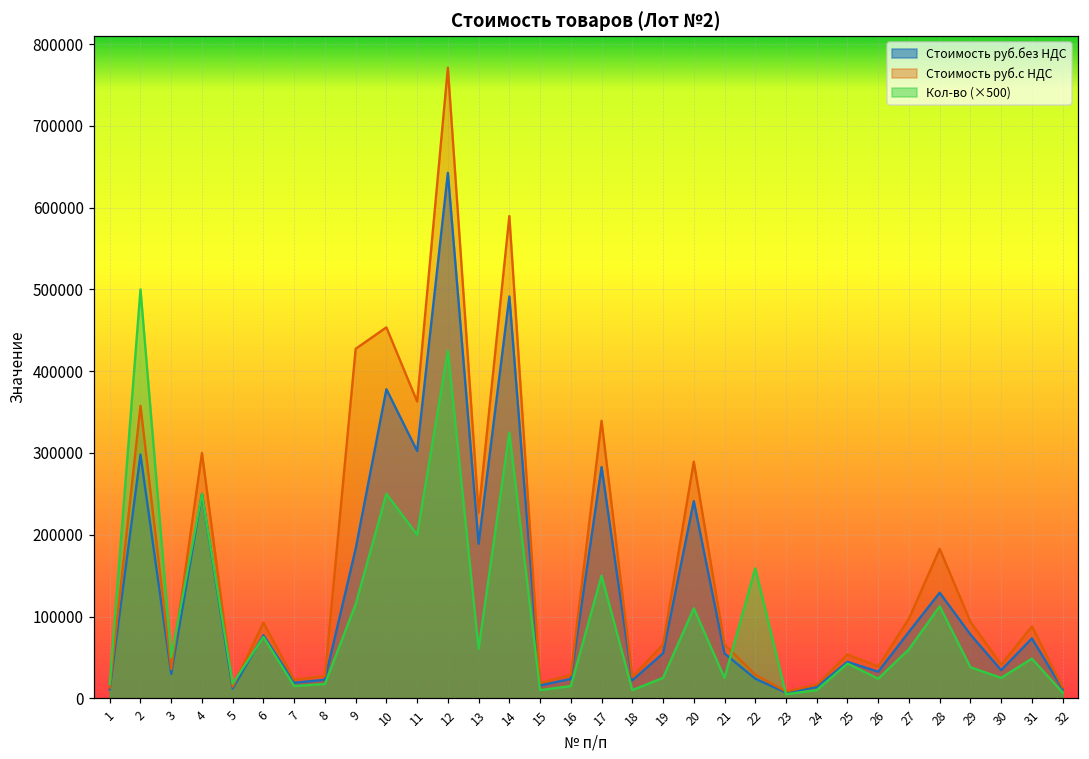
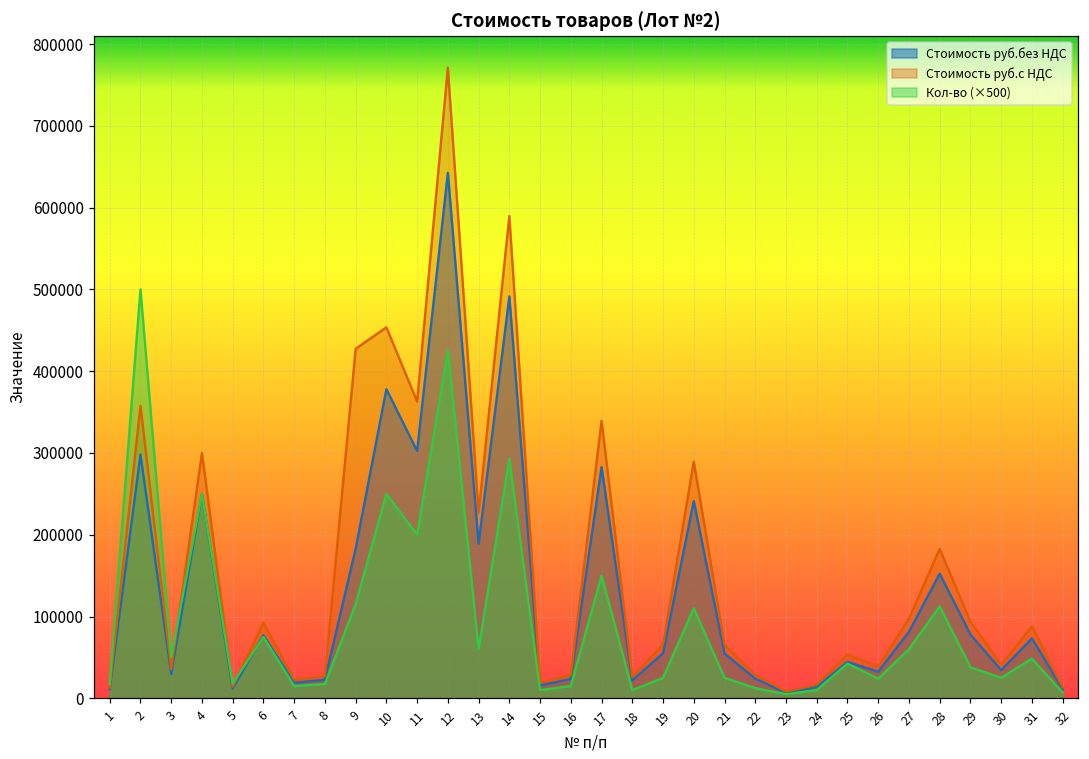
  {
    "Стоимость руб.без НДС": {
      "2": 300000,
      "3": 30000,
      "7": 20000,
      "8": 20000,
      "9": 180000,
      "10": 380000,
      "11": 300000,
      "12": 640000,
      "13": 190000,
      "14": 490000,
      "16": 20000,
      "17": 280000,
      "18": 20000,
      "19": 60000,
      "20": 240000,
      "21": 50000,
      "22": 20000,
      "26": 30000,
      "27": 80000,
-     "28": 130000,
+     "28": 150000,
      "29": 80000,
      "30": 30000,
      "31": 70000
    },
    "Стоимость руб.с НДС": {
      "2": 360000,
      "3": 40000,
      "4": 300000,
      "6": 90000,
      "7": 20000,
      "8": 30000,
      "9": 430000,
      "10": 450000,
      "11": 360000,
      "12": 770000,
      "13": 230000,
      "14": 590000,
      "16": 30000,
      "17": 340000,
      "18": 30000,
      "19": 70000,
      "20": 290000,
      "21": 70000,
      "22": 30000,
      "25": 50000,
      "26": 40000,
      "27": 100000,
      "28": 180000,
      "29": 90000,
      "30": 40000,
      "31": 90000
    },
    "Кол-во (×500)": {
      "1": 20000,
      "2": 500000,
      "3": 50000,
      "5": 20000,
      "7": 20000,
      "8": 20000,
      "9": 120000,
      "10": 250000,
      "11": 200000,
      "12": 430000,
      "13": 60000,
-     "14": 330000,
+     "14": 290000,
      "15": 10000,
      "16": 20000,
      "17": 150000,
      "18": 10000,
      "19": 30000,
      "20": 110000,
      "21": 30000,
-     "22": 160000,
+     "22": 10000,
      "24": 10000,
      "26": 20000,
      "27": 60000,
      "28": 110000,
      "29": 40000,
      "30": 30000,
      "31": 50000,
      "32": 10000
    }
  }
